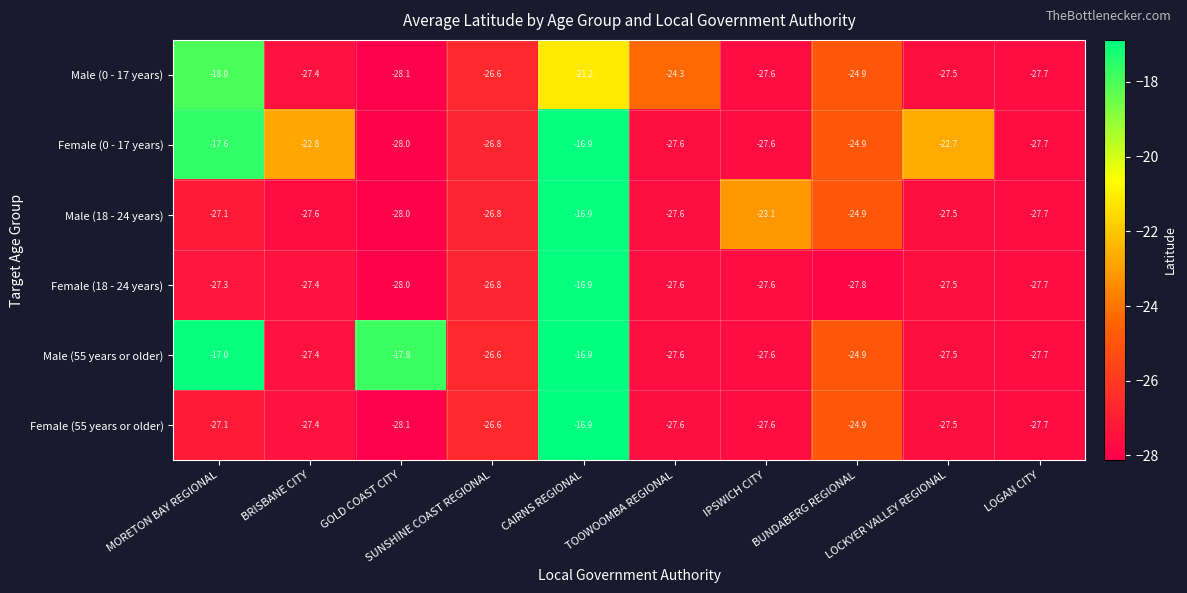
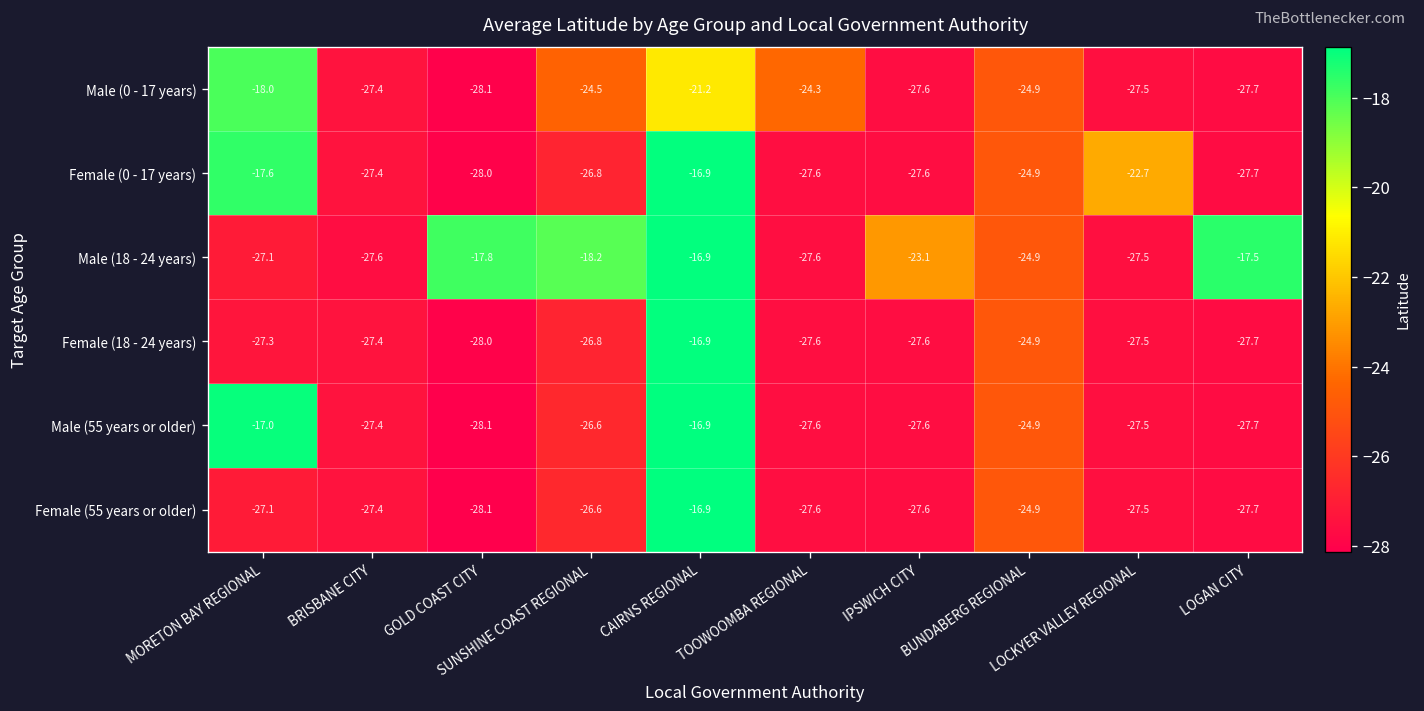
  {
    "Male (0 - 17 years)": {
      "MORETON BAY REGIONAL": -18.0,
      "BRISBANE CITY": -27.4,
      "GOLD COAST CITY": -28.1,
-     "SUNSHINE COAST REGIONAL": -26.6,
+     "SUNSHINE COAST REGIONAL": -24.5,
      "CAIRNS REGIONAL": -21.2,
      "TOOWOOMBA REGIONAL": -24.3,
      "IPSWICH CITY": -27.6,
      "BUNDABERG REGIONAL": -24.9,
      "LOCKYER VALLEY REGIONAL": -27.5,
      "LOGAN CITY": -27.7
    },
    "Female (0 - 17 years)": {
      "MORETON BAY REGIONAL": -17.6,
-     "BRISBANE CITY": -22.8,
+     "BRISBANE CITY": -27.4,
      "GOLD COAST CITY": -28.0,
      "SUNSHINE COAST REGIONAL": -26.8,
      "CAIRNS REGIONAL": -16.9,
      "TOOWOOMBA REGIONAL": -27.6,
      "IPSWICH CITY": -27.6,
      "BUNDABERG REGIONAL": -24.9,
      "LOCKYER VALLEY REGIONAL": -22.7,
      "LOGAN CITY": -27.7
    },
    "Male (18 - 24 years)": {
      "MORETON BAY REGIONAL": -27.1,
      "BRISBANE CITY": -27.6,
-     "GOLD COAST CITY": -28.0,
-     "SUNSHINE COAST REGIONAL": -26.8,
+     "GOLD COAST CITY": -17.8,
+     "SUNSHINE COAST REGIONAL": -18.2,
      "CAIRNS REGIONAL": -16.9,
      "TOOWOOMBA REGIONAL": -27.6,
      "IPSWICH CITY": -23.1,
      "BUNDABERG REGIONAL": -24.9,
      "LOCKYER VALLEY REGIONAL": -27.5,
-     "LOGAN CITY": -27.7
+     "LOGAN CITY": -17.5
    },
    "Female (18 - 24 years)": {
      "MORETON BAY REGIONAL": -27.3,
      "BRISBANE CITY": -27.4,
      "GOLD COAST CITY": -28.0,
      "SUNSHINE COAST REGIONAL": -26.8,
      "CAIRNS REGIONAL": -16.9,
      "TOOWOOMBA REGIONAL": -27.6,
      "IPSWICH CITY": -27.6,
-     "BUNDABERG REGIONAL": -27.8,
+     "BUNDABERG REGIONAL": -24.9,
      "LOCKYER VALLEY REGIONAL": -27.5,
      "LOGAN CITY": -27.7
    },
    "Male (55 years or older)": {
      "MORETON BAY REGIONAL": -17.0,
      "BRISBANE CITY": -27.4,
-     "GOLD COAST CITY": -17.8,
+     "GOLD COAST CITY": -28.1,
      "SUNSHINE COAST REGIONAL": -26.6,
      "CAIRNS REGIONAL": -16.9,
      "TOOWOOMBA REGIONAL": -27.6,
      "IPSWICH CITY": -27.6,
      "BUNDABERG REGIONAL": -24.9,
      "LOCKYER VALLEY REGIONAL": -27.5,
      "LOGAN CITY": -27.7
    },
    "Female (55 years or older)": {
      "MORETON BAY REGIONAL": -27.1,
      "BRISBANE CITY": -27.4,
      "GOLD COAST CITY": -28.1,
      "SUNSHINE COAST REGIONAL": -26.6,
      "CAIRNS REGIONAL": -16.9,
      "TOOWOOMBA REGIONAL": -27.6,
      "IPSWICH CITY": -27.6,
      "BUNDABERG REGIONAL": -24.9,
      "LOCKYER VALLEY REGIONAL": -27.5,
      "LOGAN CITY": -27.7
    }
  }
